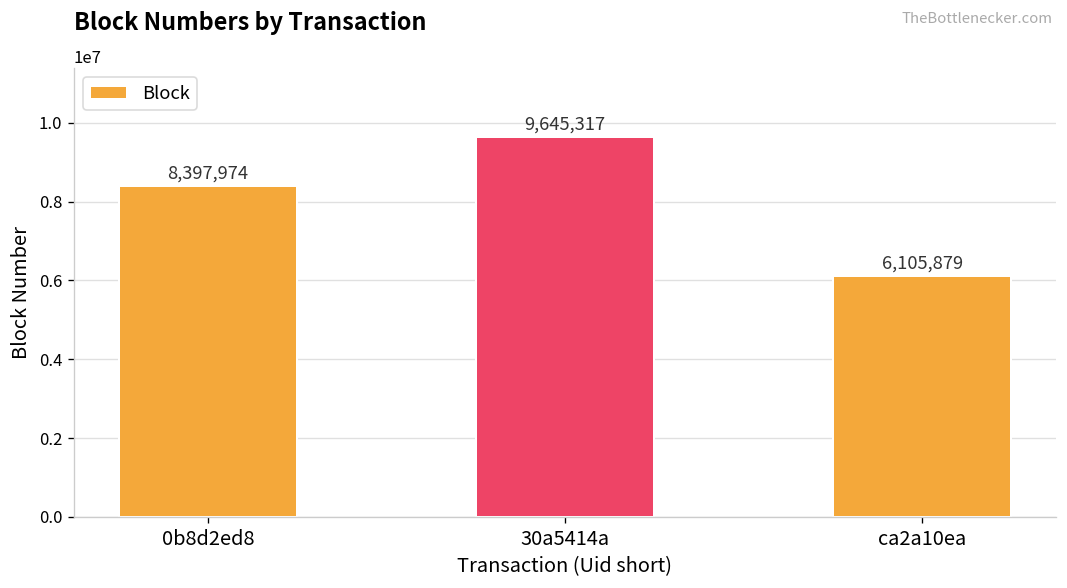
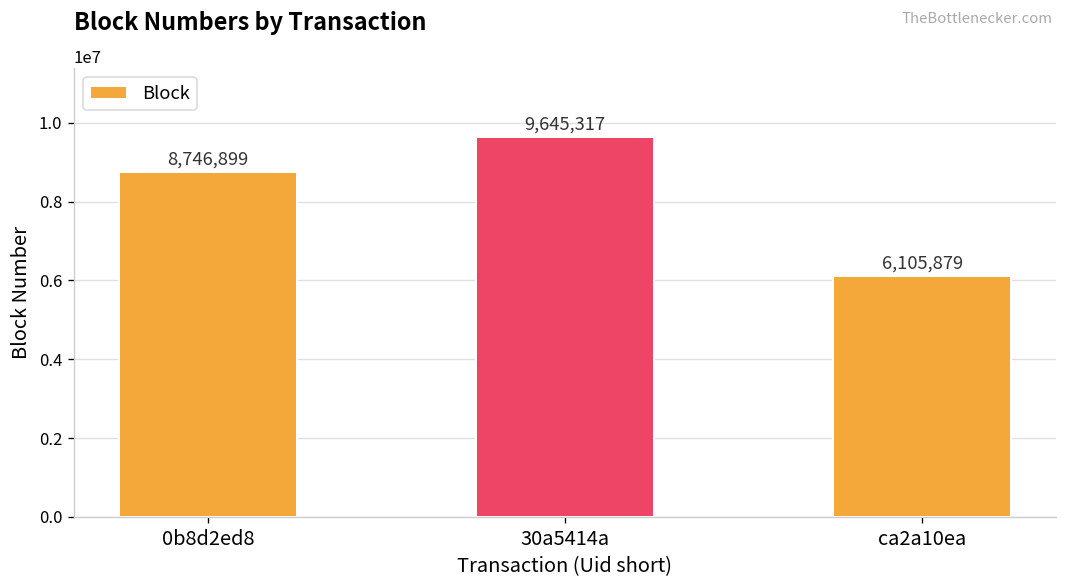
  {
-   "0b8d2ed8": "8,397,974",
+   "0b8d2ed8": "8,746,899",
    "30a5414a": "9,645,317",
    "ca2a10ea": "6,105,879"
  }
